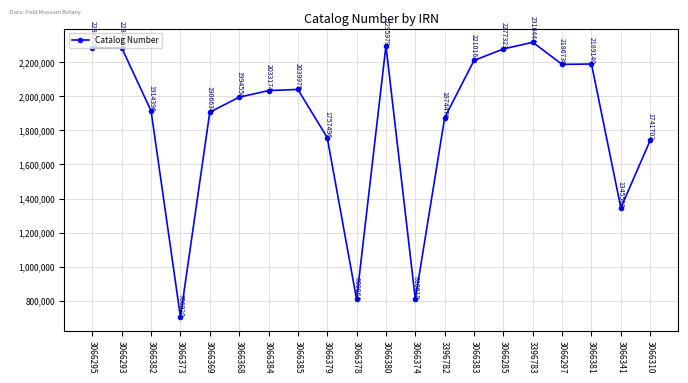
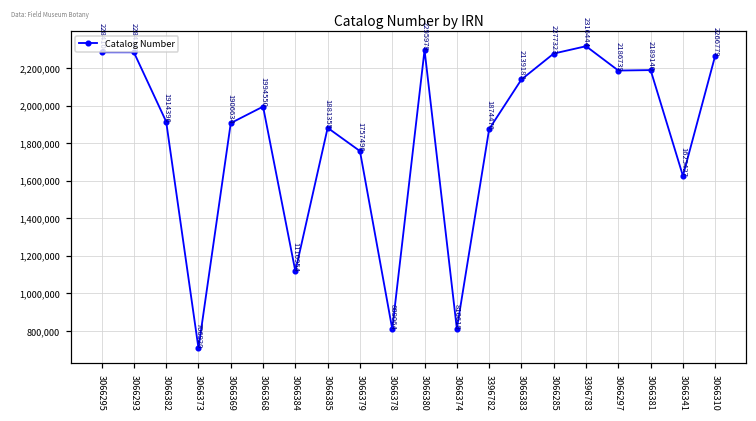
  {
    "3066382": 1914396,
    "3066373": 706920,
    "3066369": 1906634,
    "3066368": 1994550,
-   "3066384": 2033174,
-   "3066385": 2039975,
+   "3066384": 1116954,
+   "3066385": 1881355,
    "3066379": 1757496,
    "3066378": 809064,
    "3066380": 2295979,
    "3066374": 810610,
    "3396782": 1874476,
-   "3066383": 2210162,
+   "3066383": 2139183,
    "3066285": 2277323,
    "3396783": 2316444,
    "3066297": 2186739,
    "3066381": 2189140,
-   "3066341": 1345568,
-   "3066310": 1741702
+   "3066341": 1625427,
+   "3066310": 2266779
  }
